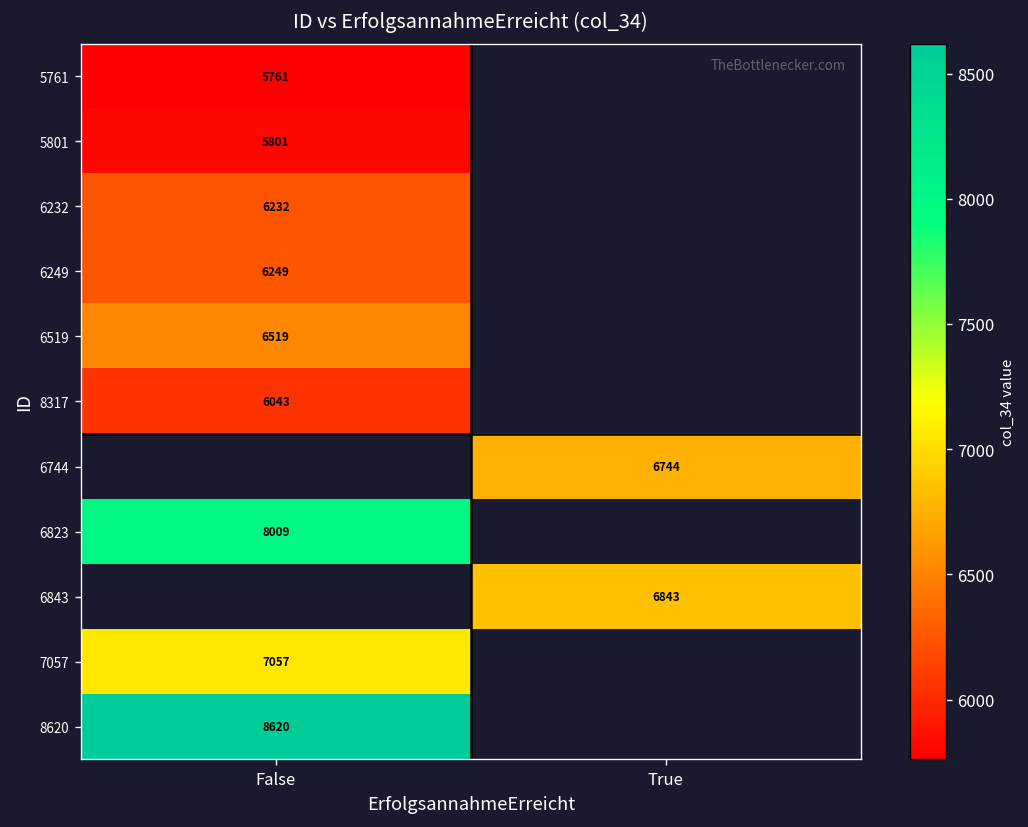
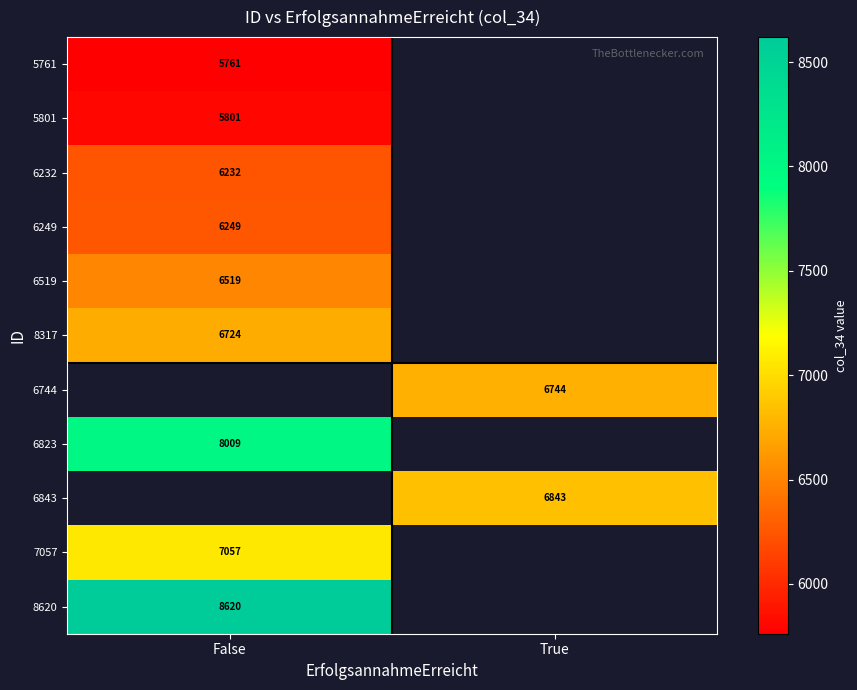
  {
    "5761": {
      "False": 5761
    },
    "5801": {
      "False": 5801
    },
    "6232": {
      "False": 6232
    },
    "6249": {
      "False": 6249
    },
    "6519": {
      "False": 6519
    },
    "8317": {
-     "False": 6043
+     "False": 6724
    },
    "6744": {
      "True": 6744
    },
    "6823": {
      "False": 8009
    },
    "6843": {
      "True": 6843
    },
    "7057": {
      "False": 7057
    },
    "8620": {
      "False": 8620
    }
  }
